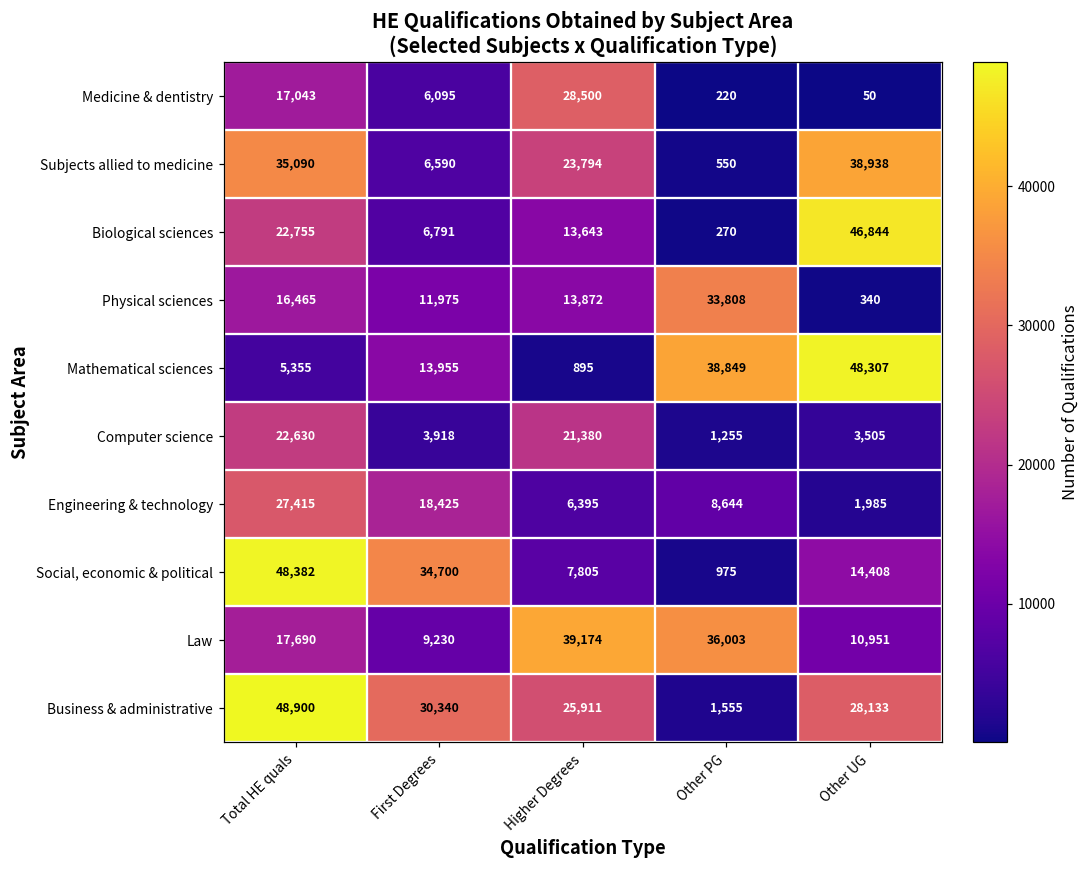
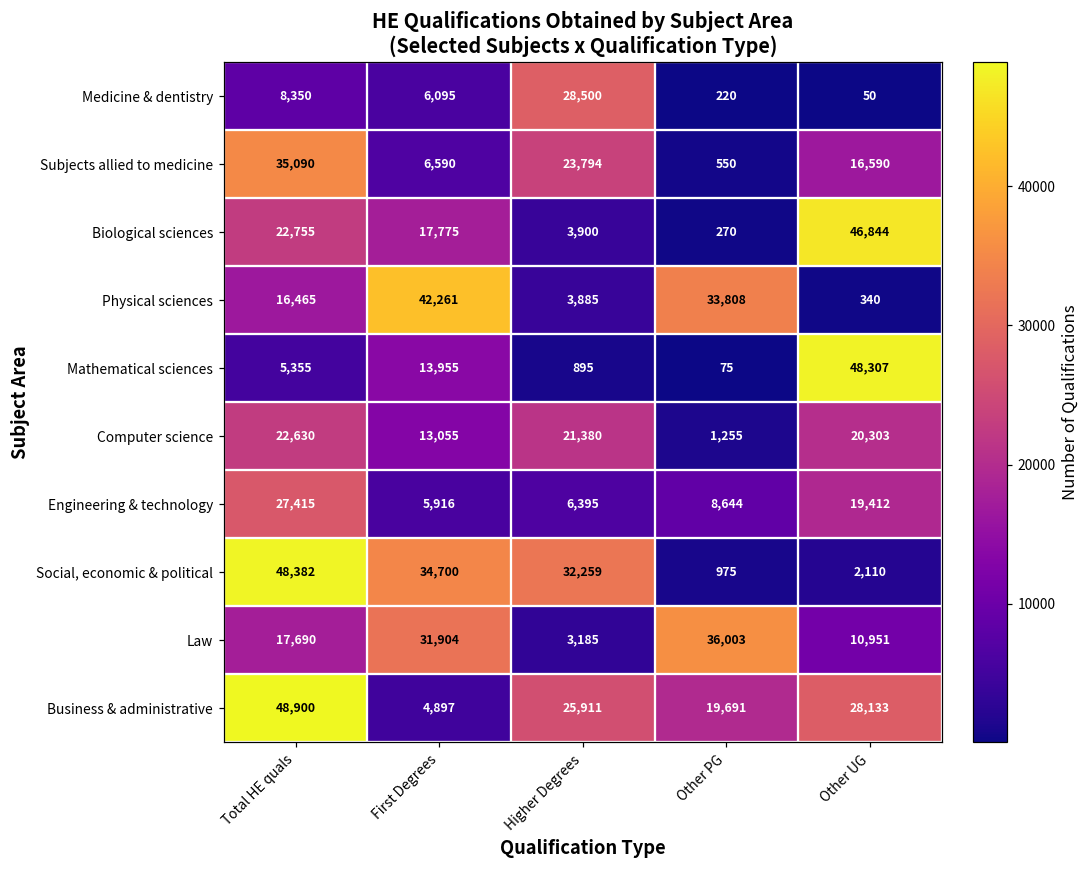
  {
    "Medicine & dentistry": {
-     "Total HE quals": "17,043",
+     "Total HE quals": "8,350",
      "First Degrees": "6,095",
      "Higher Degrees": "28,500",
      "Other PG": "220",
      "Other UG": "50"
    },
    "Subjects allied to medicine": {
      "Total HE quals": "35,090",
      "First Degrees": "6,590",
      "Higher Degrees": "23,794",
      "Other PG": "550",
-     "Other UG": "38,938"
+     "Other UG": "16,590"
    },
    "Biological sciences": {
      "Total HE quals": "22,755",
-     "First Degrees": "6,791",
-     "Higher Degrees": "13,643",
+     "First Degrees": "17,775",
+     "Higher Degrees": "3,900",
      "Other PG": "270",
      "Other UG": "46,844"
    },
    "Physical sciences": {
      "Total HE quals": "16,465",
-     "First Degrees": "11,975",
-     "Higher Degrees": "13,872",
+     "First Degrees": "42,261",
+     "Higher Degrees": "3,885",
      "Other PG": "33,808",
      "Other UG": "340"
    },
    "Mathematical sciences": {
      "Total HE quals": "5,355",
      "First Degrees": "13,955",
      "Higher Degrees": "895",
-     "Other PG": "38,849",
+     "Other PG": "75",
      "Other UG": "48,307"
    },
    "Computer science": {
      "Total HE quals": "22,630",
-     "First Degrees": "3,918",
+     "First Degrees": "13,055",
      "Higher Degrees": "21,380",
      "Other PG": "1,255",
-     "Other UG": "3,505"
+     "Other UG": "20,303"
    },
    "Engineering & technology": {
      "Total HE quals": "27,415",
-     "First Degrees": "18,425",
+     "First Degrees": "5,916",
      "Higher Degrees": "6,395",
      "Other PG": "8,644",
-     "Other UG": "1,985"
+     "Other UG": "19,412"
    },
    "Social, economic & political": {
      "Total HE quals": "48,382",
      "First Degrees": "34,700",
-     "Higher Degrees": "7,805",
+     "Higher Degrees": "32,259",
      "Other PG": "975",
-     "Other UG": "14,408"
+     "Other UG": "2,110"
    },
    "Law": {
      "Total HE quals": "17,690",
-     "First Degrees": "9,230",
-     "Higher Degrees": "39,174",
+     "First Degrees": "31,904",
+     "Higher Degrees": "3,185",
      "Other PG": "36,003",
      "Other UG": "10,951"
    },
    "Business & administrative": {
      "Total HE quals": "48,900",
-     "First Degrees": "30,340",
+     "First Degrees": "4,897",
      "Higher Degrees": "25,911",
-     "Other PG": "1,555",
+     "Other PG": "19,691",
      "Other UG": "28,133"
    }
  }
